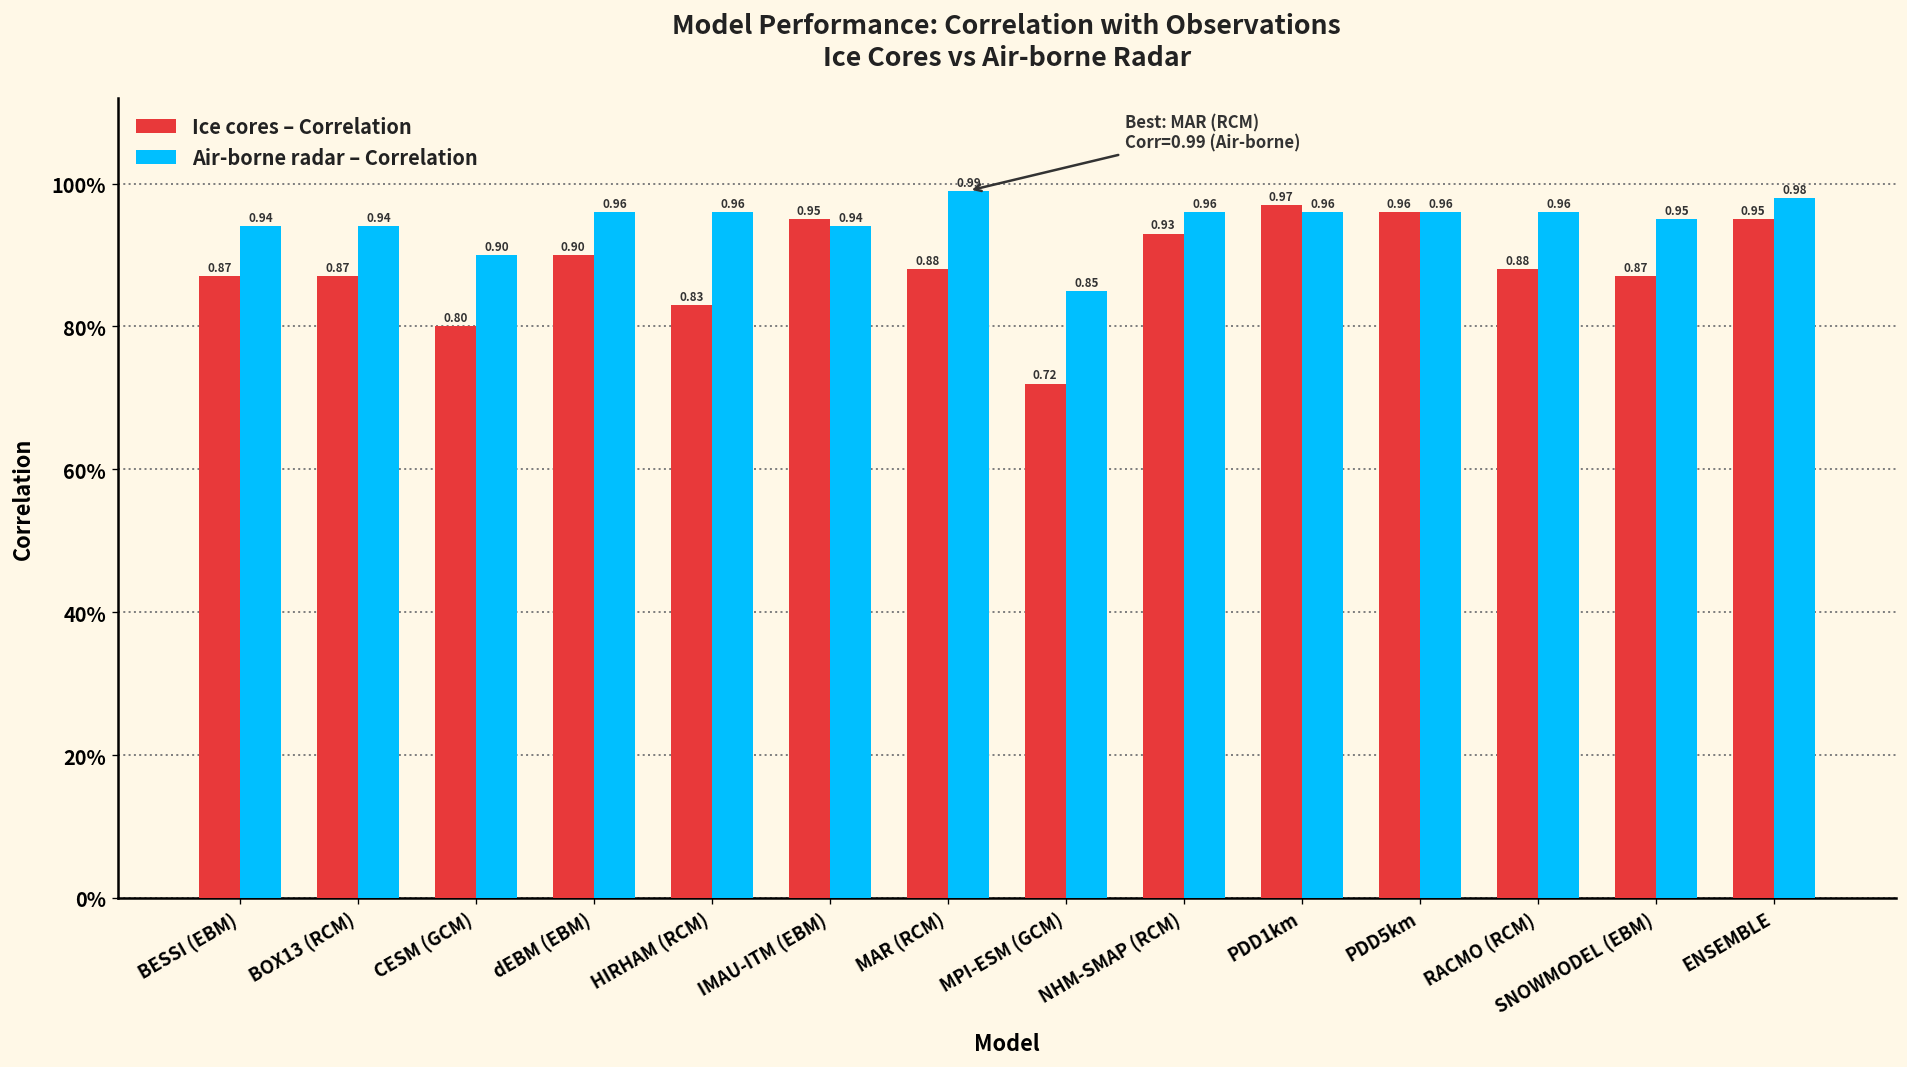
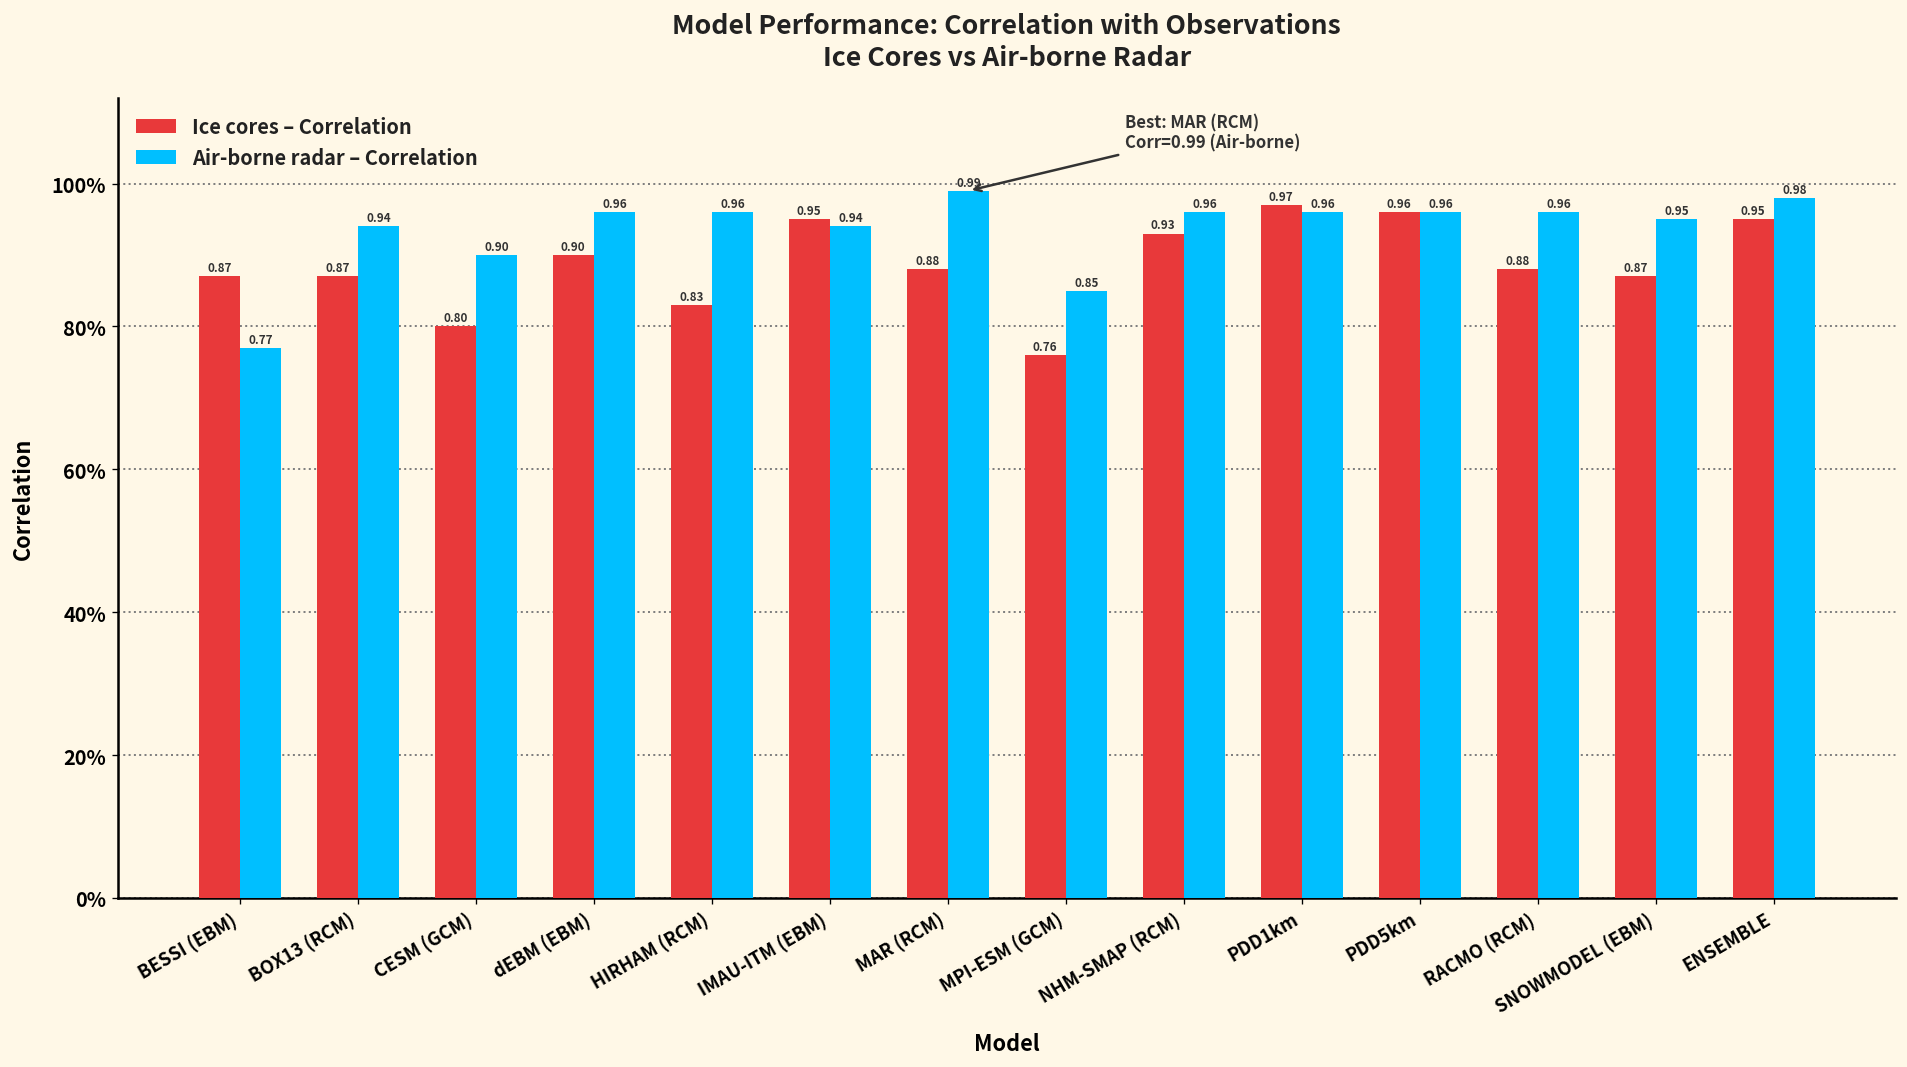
  {
    "Ice cores – Correlation": {
      "BESSI (EBM)": 0.87,
      "BOX13 (RCM)": 0.87,
      "CESM (GCM)": 0.80,
      "dEBM (EBM)": 0.90,
      "HIRHAM (RCM)": 0.83,
      "IMAU-ITM (EBM)": 0.95,
      "MAR (RCM)": 0.88,
-     "MPI-ESM (GCM)": 0.72,
+     "MPI-ESM (GCM)": 0.76,
      "NHM-SMAP (RCM)": 0.93,
      "PDD1km": 0.97,
      "PDD5km": 0.96,
      "RACMO (RCM)": 0.88,
      "SNOWMODEL (EBM)": 0.87,
      "ENSEMBLE": 0.95
    },
    "Air-borne radar – Correlation": {
-     "BESSI (EBM)": 0.94,
+     "BESSI (EBM)": 0.77,
      "BOX13 (RCM)": 0.94,
      "CESM (GCM)": 0.90,
      "dEBM (EBM)": 0.96,
      "HIRHAM (RCM)": 0.96,
      "IMAU-ITM (EBM)": 0.94,
      "MAR (RCM)": 0.99,
      "MPI-ESM (GCM)": 0.85,
      "NHM-SMAP (RCM)": 0.96,
      "PDD1km": 0.96,
      "PDD5km": 0.96,
      "RACMO (RCM)": 0.96,
      "SNOWMODEL (EBM)": 0.95,
      "ENSEMBLE": 0.98
    }
  }
